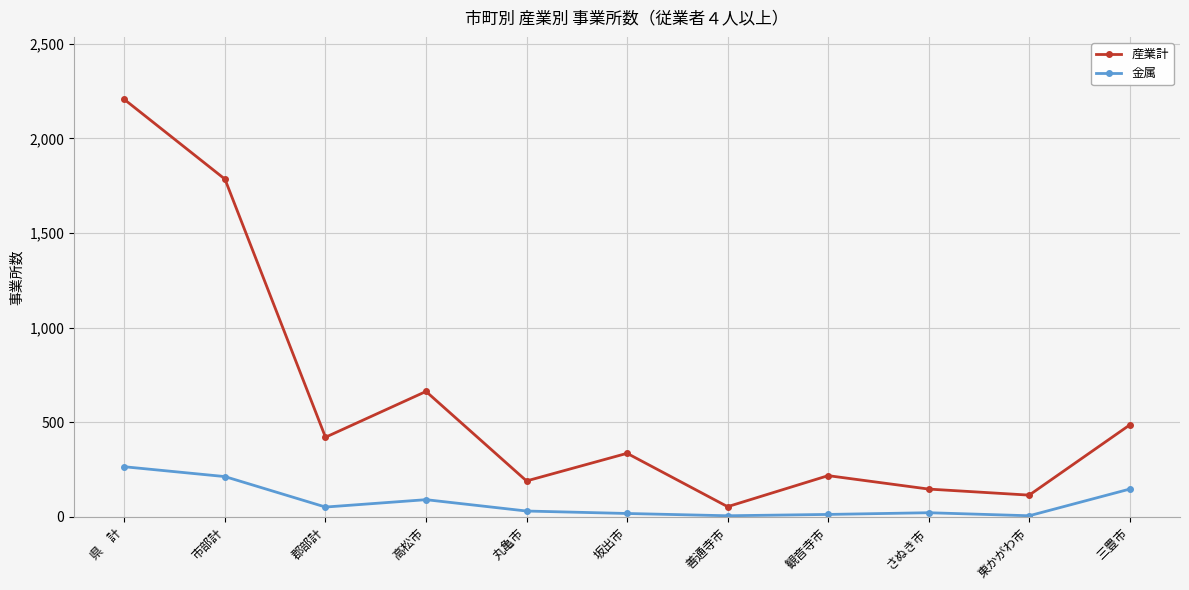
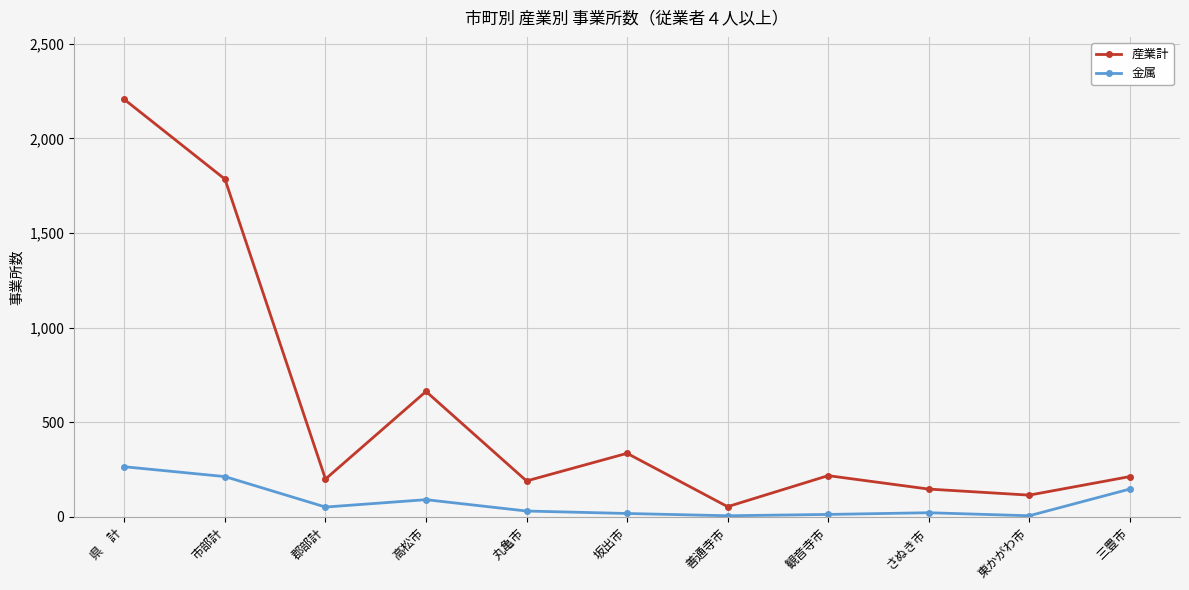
  {
    "産業計": {
      "県 計": "2,210",
      "市部計": "1,790",
-     "郡部計": "420",
+     "郡部計": "200",
      "高松市": "660",
      "丸亀市": "190",
      "坂出市": "340",
      "善通寺市": "50",
      "観音寺市": "220",
      "さぬき市": "150",
      "東かがわ市": "120",
-     "三豊市": "490"
+     "三豊市": "210"
    },
    "金属": {
      "県 計": "270",
      "市部計": "210",
      "郡部計": "50",
      "高松市": "90",
      "丸亀市": "30",
      "坂出市": "20",
      "善通寺市": "10",
      "観音寺市": "10",
      "さぬき市": "20",
      "東かがわ市": "10",
      "三豊市": "150"
    }
  }
